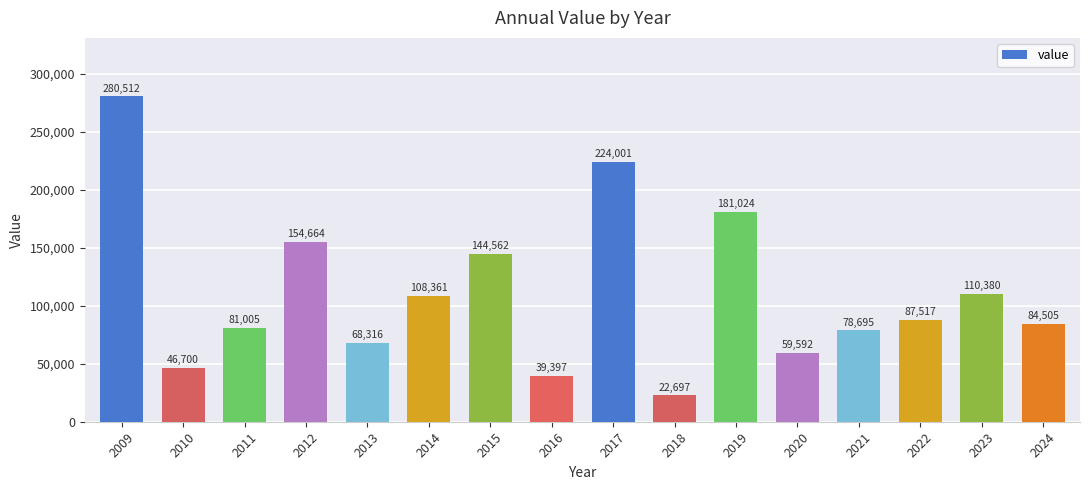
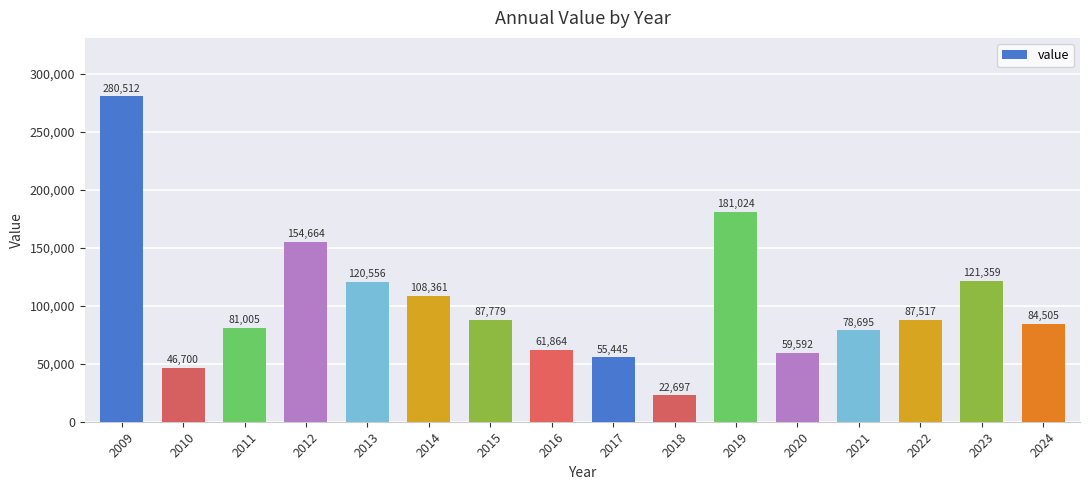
  {
    "2009": "280,512",
    "2010": "46,700",
    "2011": "81,005",
    "2012": "154,664",
-   "2013": "68,316",
+   "2013": "120,556",
    "2014": "108,361",
-   "2015": "144,562",
-   "2016": "39,397",
-   "2017": "224,001",
+   "2015": "87,779",
+   "2016": "61,864",
+   "2017": "55,445",
    "2018": "22,697",
    "2019": "181,024",
    "2020": "59,592",
    "2021": "78,695",
    "2022": "87,517",
-   "2023": "110,380",
+   "2023": "121,359",
    "2024": "84,505"
  }
